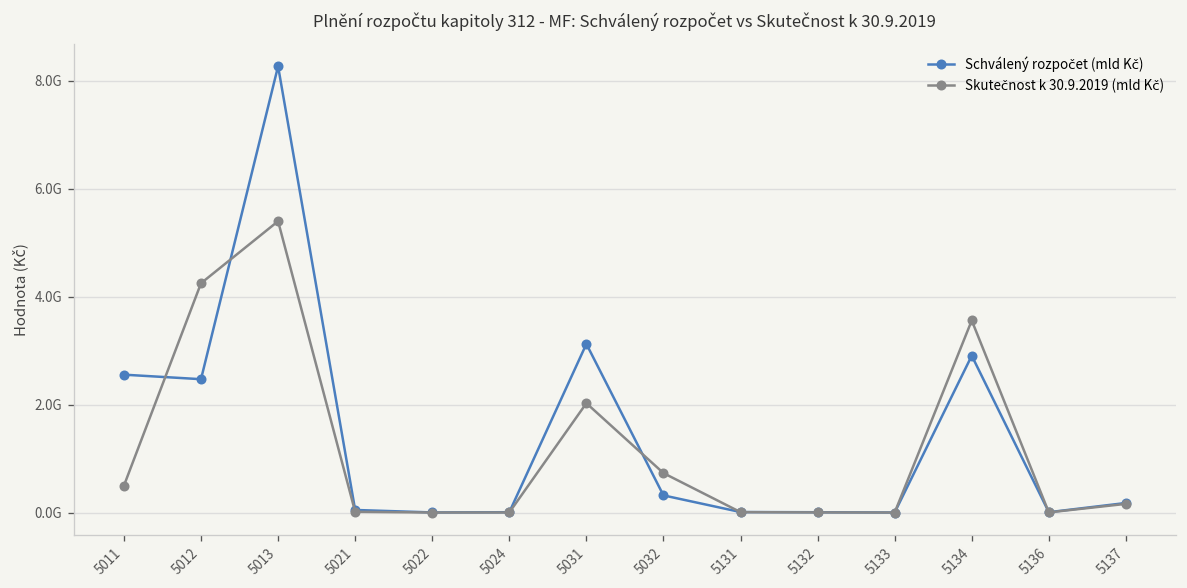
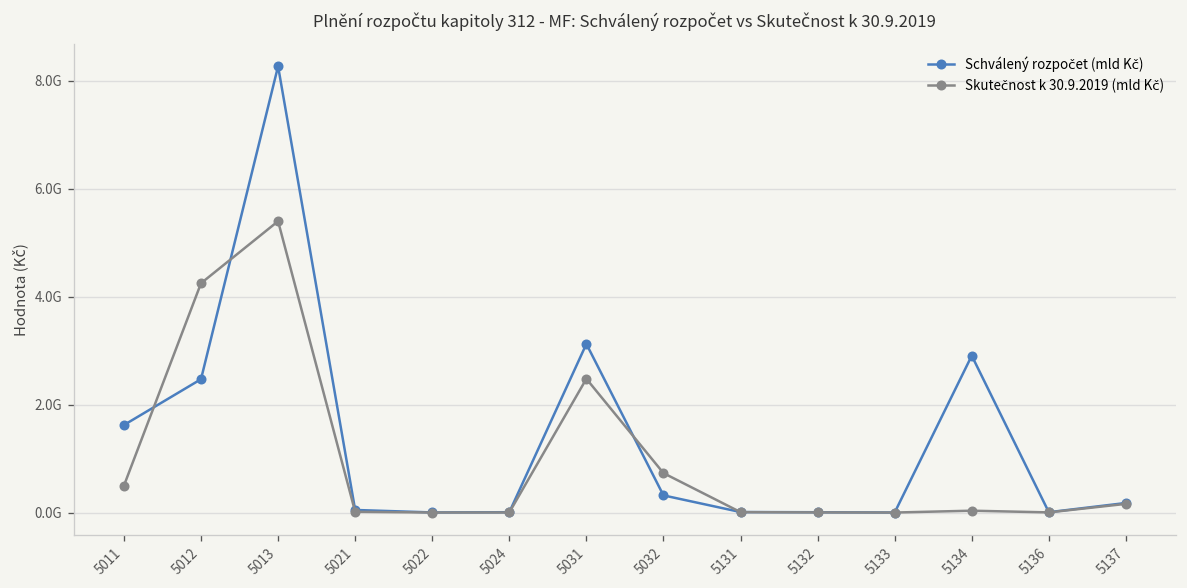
  {
    "Schválený rozpočet (mld Kč)": {
-     "5011": 2600000000,
+     "5011": 1600000000,
      "5012": 2500000000,
      "5013": 8300000000,
      "5031": 3100000000,
      "5032": 300000000,
      "5134": 2900000000
    },
    "Skutečnost k 30.9.2019 (mld Kč)": {
      "5011": 500000000,
      "5012": 4300000000,
      "5013": 5400000000,
-     "5031": 2000000000,
+     "5031": 2500000000,
      "5032": 700000000,
-     "5134": 3600000000
+     "5134": 0
    }
  }
